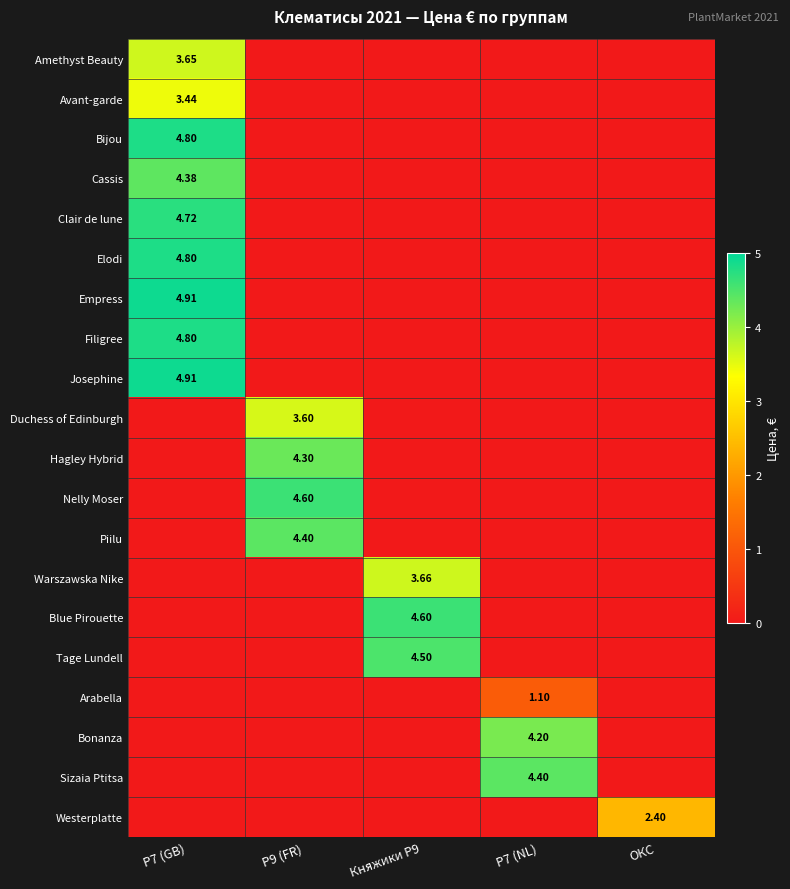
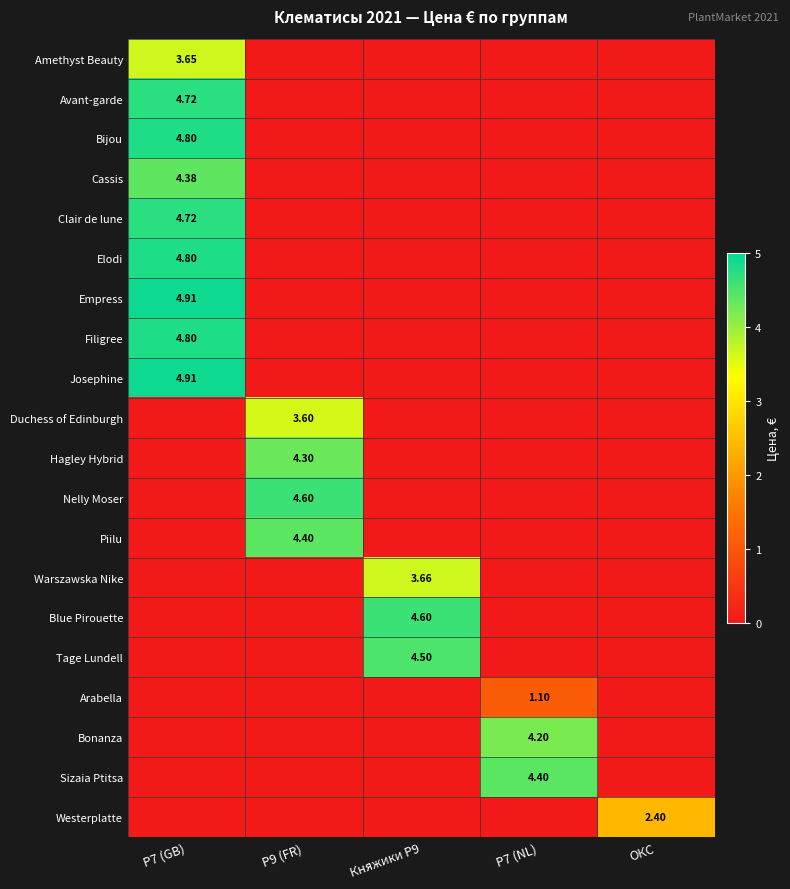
  {
    "Amethyst Beauty": {
      "P7 (GB)": 3.65
    },
    "Avant-garde": {
-     "P7 (GB)": 3.44
+     "P7 (GB)": 4.72
    },
    "Bijou": {
      "P7 (GB)": 4.80
    },
    "Cassis": {
      "P7 (GB)": 4.38
    },
    "Clair de lune": {
      "P7 (GB)": 4.72
    },
    "Elodi": {
      "P7 (GB)": 4.80
    },
    "Empress": {
      "P7 (GB)": 4.91
    },
    "Filigree": {
      "P7 (GB)": 4.80
    },
    "Josephine": {
      "P7 (GB)": 4.91
    },
    "Duchess of Edinburgh": {
      "P9 (FR)": 3.60
    },
    "Hagley Hybrid": {
      "P9 (FR)": 4.30
    },
    "Nelly Moser": {
      "P9 (FR)": 4.60
    },
    "Piilu": {
      "P9 (FR)": 4.40
    },
    "Warszawska Nike": {
      "Княжики P9": 3.66
    },
    "Blue Pirouette": {
      "Княжики P9": 4.60
    },
    "Tage Lundell": {
      "Княжики P9": 4.50
    },
    "Arabella": {
      "P7 (NL)": 1.10
    },
    "Bonanza": {
      "P7 (NL)": 4.20
    },
    "Sizaia Ptitsa": {
      "P7 (NL)": 4.40
    },
    "Westerplatte": {
      "ОКС": 2.40
    }
  }
